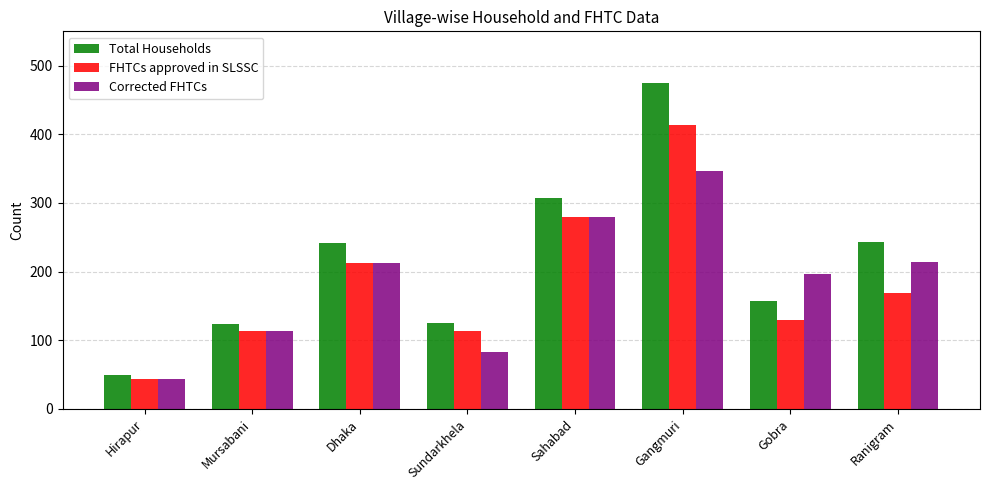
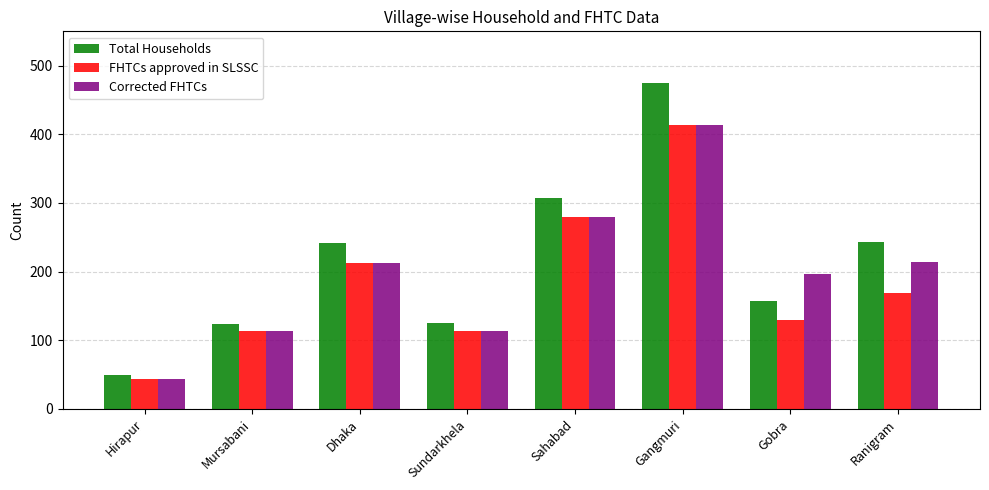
  {
    "Total Households": {
      "Hirapur": 50,
      "Mursabani": 120,
      "Dhaka": 240,
      "Sundarkhela": 130,
      "Sahabad": 310,
      "Gangmuri": 470,
      "Gobra": 160,
      "Ranigram": 240
    },
    "FHTCs approved in SLSSC": {
      "Hirapur": 40,
      "Mursabani": 110,
      "Dhaka": 210,
      "Sundarkhela": 110,
      "Sahabad": 280,
      "Gangmuri": 410,
      "Gobra": 130,
      "Ranigram": 170
    },
    "Corrected FHTCs": {
      "Hirapur": 40,
      "Mursabani": 110,
      "Dhaka": 210,
-     "Sundarkhela": 80,
+     "Sundarkhela": 110,
      "Sahabad": 280,
-     "Gangmuri": 350,
+     "Gangmuri": 410,
      "Gobra": 200,
      "Ranigram": 210
    }
  }
